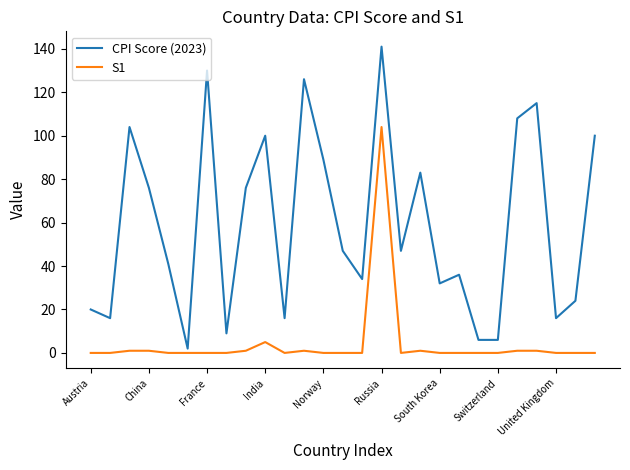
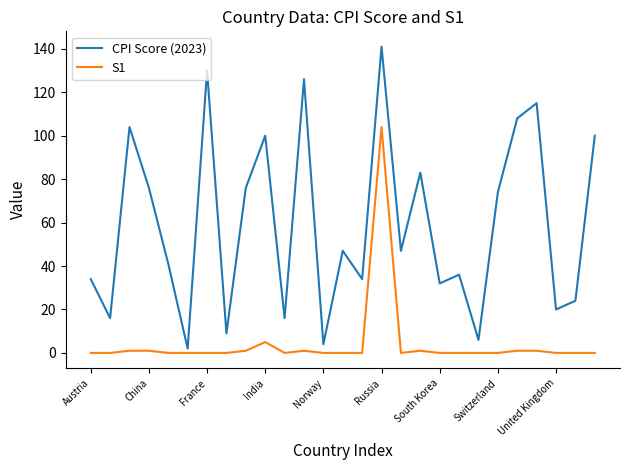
  {
    "CPI Score (2023)": {
-     "Austria": 20,
+     "Austria": 34,
      "China": 76,
      "India": 100,
-     "Norway": 89,
+     "Norway": 4,
      "Russia": 141,
      "South Korea": 32,
-     "Switzerland": 6,
-     "United Kingdom": 16
+     "Switzerland": 74,
+     "United Kingdom": 20
    },
    "S1": {
      "Austria": 0,
      "China": 1,
      "France": 0,
      "India": 5,
      "Norway": 0,
      "Russia": 104,
      "South Korea": 0,
      "Switzerland": 0,
      "United Kingdom": 0
    }
  }
